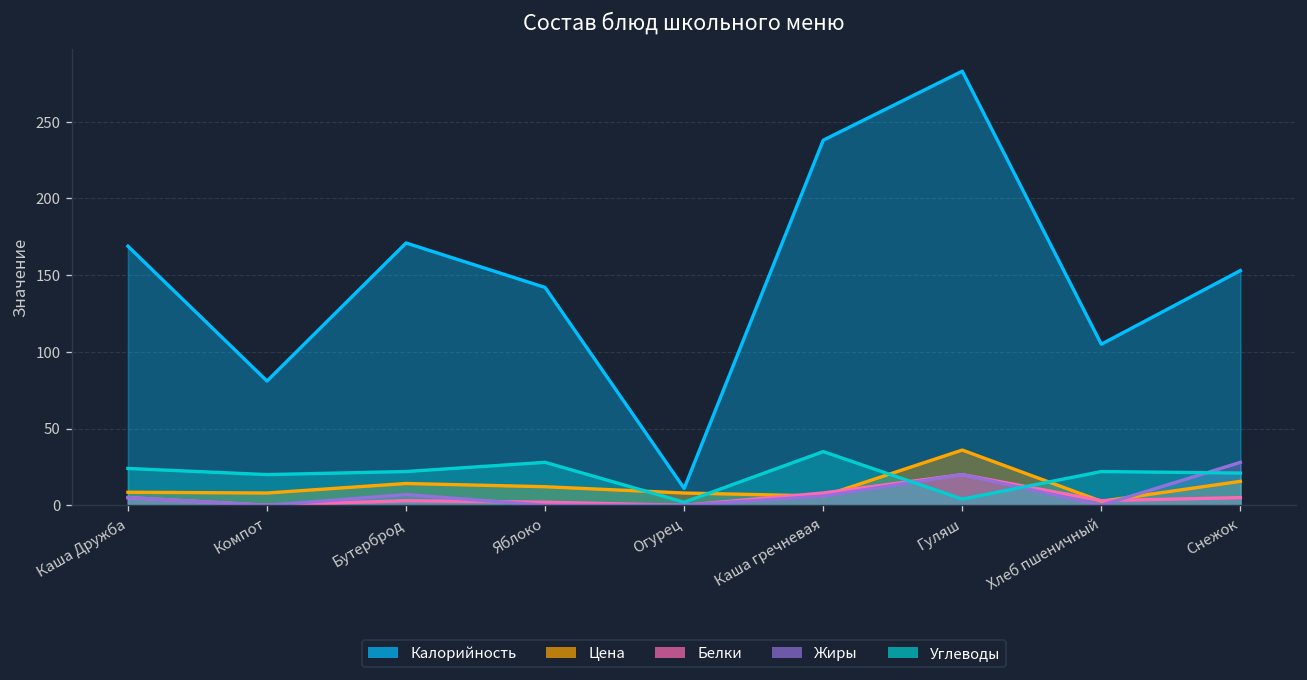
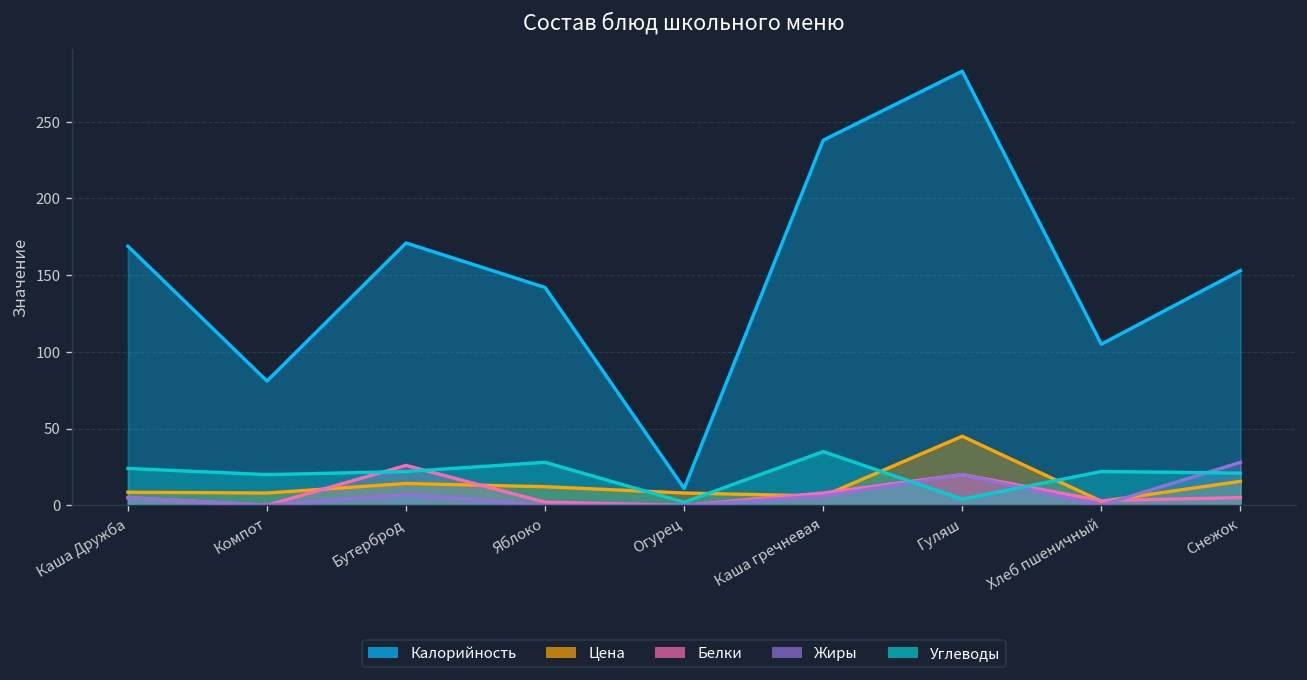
  {
    "Цена": {
      "Каша Дружба": 9,
      "Компот": 8,
      "Бутерброд": 14,
      "Яблоко": 12,
      "Огурец": 8,
-     "Гуляш": 36,
+     "Гуляш": 45,
      "Снежок": 16
    },
    "Белки": {
-     "Бутерброд": 3,
+     "Бутерброд": 26,
      "Яблоко": 2,
      "Снежок": 5
    },
    "Жиры": {
      "Бутерброд": 7,
      "Яблоко": 0,
      "Хлеб пшеничный": 0,
      "Снежок": 28
    }
  }
